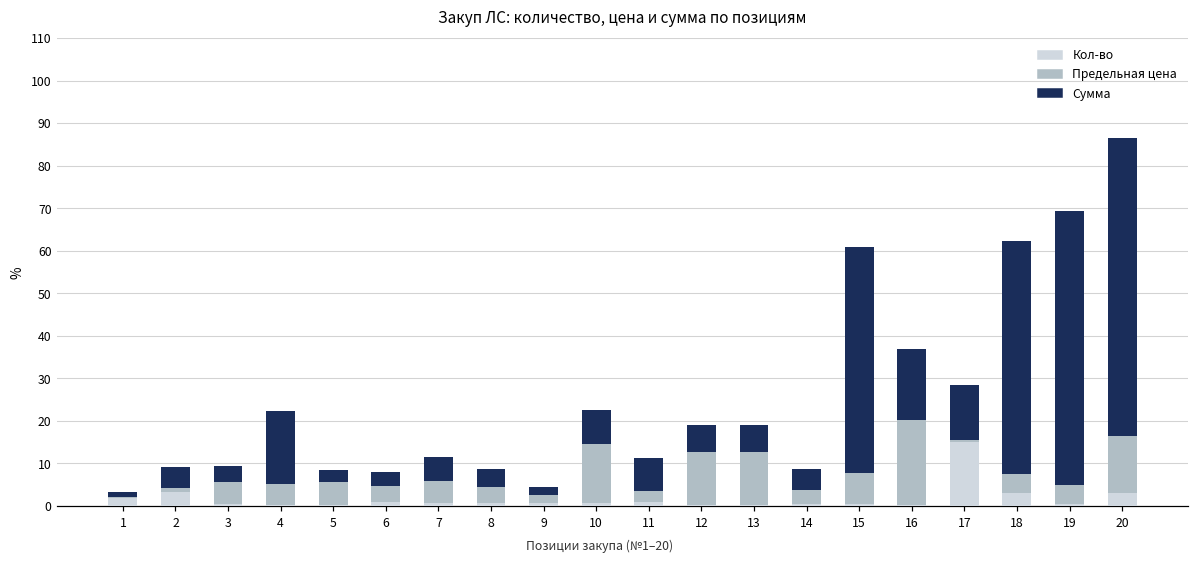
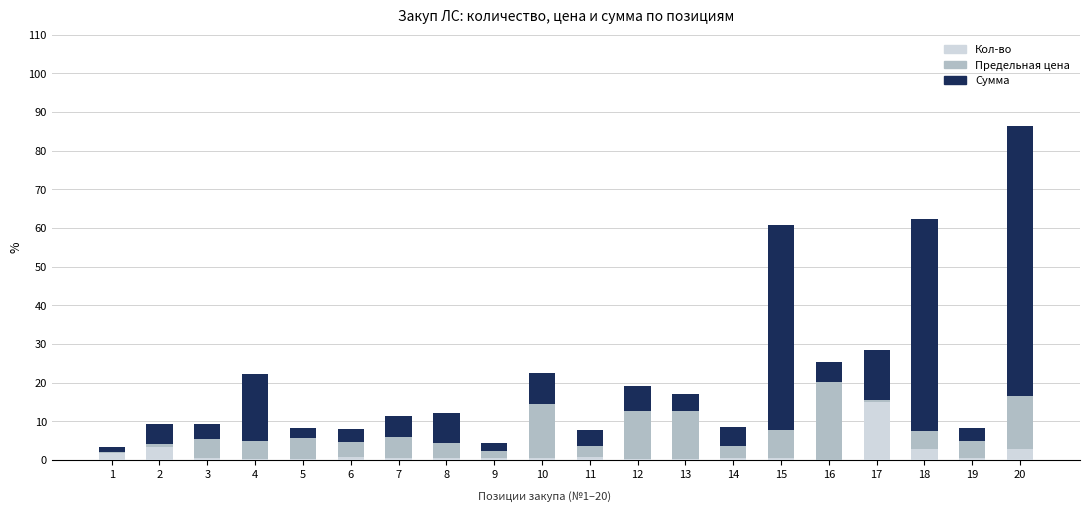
  {
    "Сумма": {
      "1": 1,
      "2": 5,
      "3": 4,
      "4": 17,
      "5": 3,
      "6": 4,
      "7": 6,
-     "8": 4,
+     "8": 8,
      "9": 2,
      "10": 8,
-     "11": 8,
+     "11": 4,
      "12": 6,
-     "13": 6,
+     "13": 4,
      "14": 5,
      "15": 53,
-     "16": 17,
+     "16": 5,
      "17": 13,
      "18": 55,
-     "19": 64,
+     "19": 3,
      "20": 70
    }
  }
